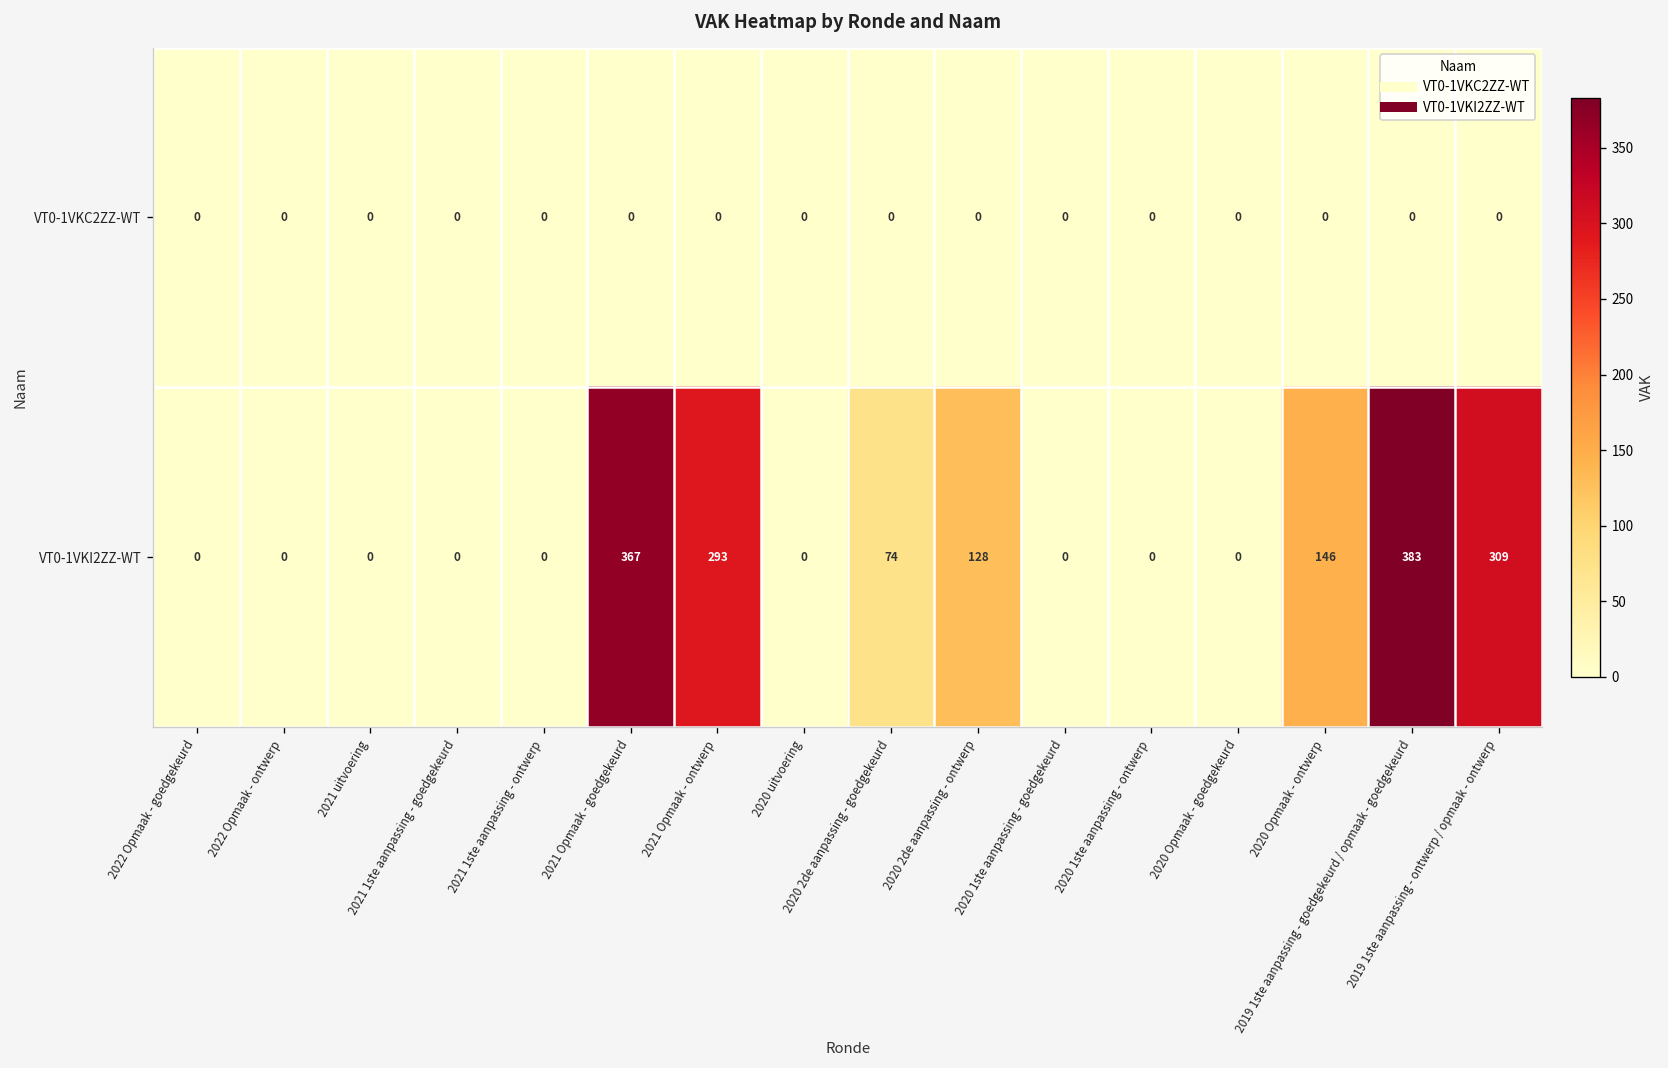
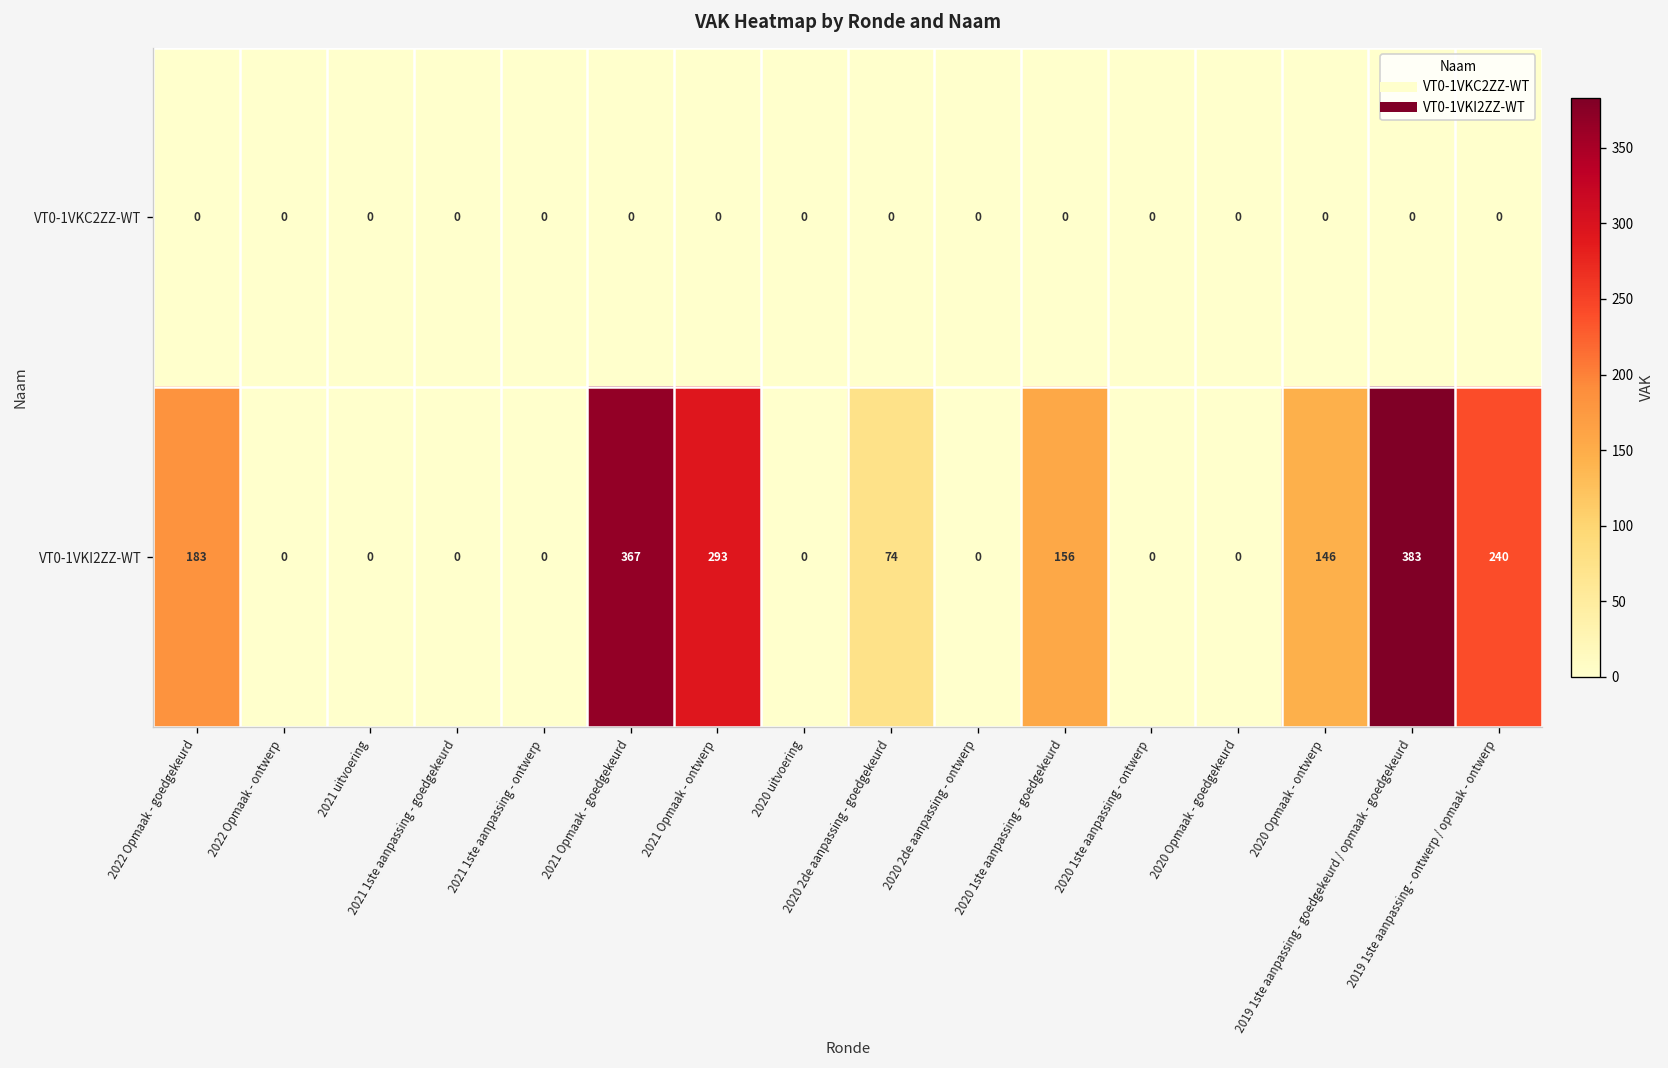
  {
    "VT0-1VKC2ZZ-WT": {
      "2022 Opmaak - goedgekeurd": 0,
      "2022 Opmaak - ontwerp": 0,
      "2021 uitvoering": 0,
      "2021 1ste aanpassing - goedgekeurd": 0,
      "2021 1ste aanpassing - ontwerp": 0,
      "2021 Opmaak - goedgekeurd": 0,
      "2021 Opmaak - ontwerp": 0,
      "2020 uitvoering": 0,
      "2020 2de aanpassing - goedgekeurd": 0,
      "2020 2de aanpassing - ontwerp": 0,
      "2020 1ste aanpassing - goedgekeurd": 0,
      "2020 1ste aanpassing - ontwerp": 0,
      "2020 Opmaak - goedgekeurd": 0,
      "2020 Opmaak - ontwerp": 0,
      "2019 1ste aanpassing - goedgekeurd / opmaak - goedgekeurd": 0,
      "2019 1ste aanpassing - ontwerp / opmaak - ontwerp": 0
    },
    "VT0-1VKI2ZZ-WT": {
-     "2022 Opmaak - goedgekeurd": 0,
+     "2022 Opmaak - goedgekeurd": 183,
      "2022 Opmaak - ontwerp": 0,
      "2021 uitvoering": 0,
      "2021 1ste aanpassing - goedgekeurd": 0,
      "2021 1ste aanpassing - ontwerp": 0,
      "2021 Opmaak - goedgekeurd": 367,
      "2021 Opmaak - ontwerp": 293,
      "2020 uitvoering": 0,
      "2020 2de aanpassing - goedgekeurd": 74,
-     "2020 2de aanpassing - ontwerp": 128,
-     "2020 1ste aanpassing - goedgekeurd": 0,
+     "2020 2de aanpassing - ontwerp": 0,
+     "2020 1ste aanpassing - goedgekeurd": 156,
      "2020 1ste aanpassing - ontwerp": 0,
      "2020 Opmaak - goedgekeurd": 0,
      "2020 Opmaak - ontwerp": 146,
      "2019 1ste aanpassing - goedgekeurd / opmaak - goedgekeurd": 383,
-     "2019 1ste aanpassing - ontwerp / opmaak - ontwerp": 309
+     "2019 1ste aanpassing - ontwerp / opmaak - ontwerp": 240
    }
  }
